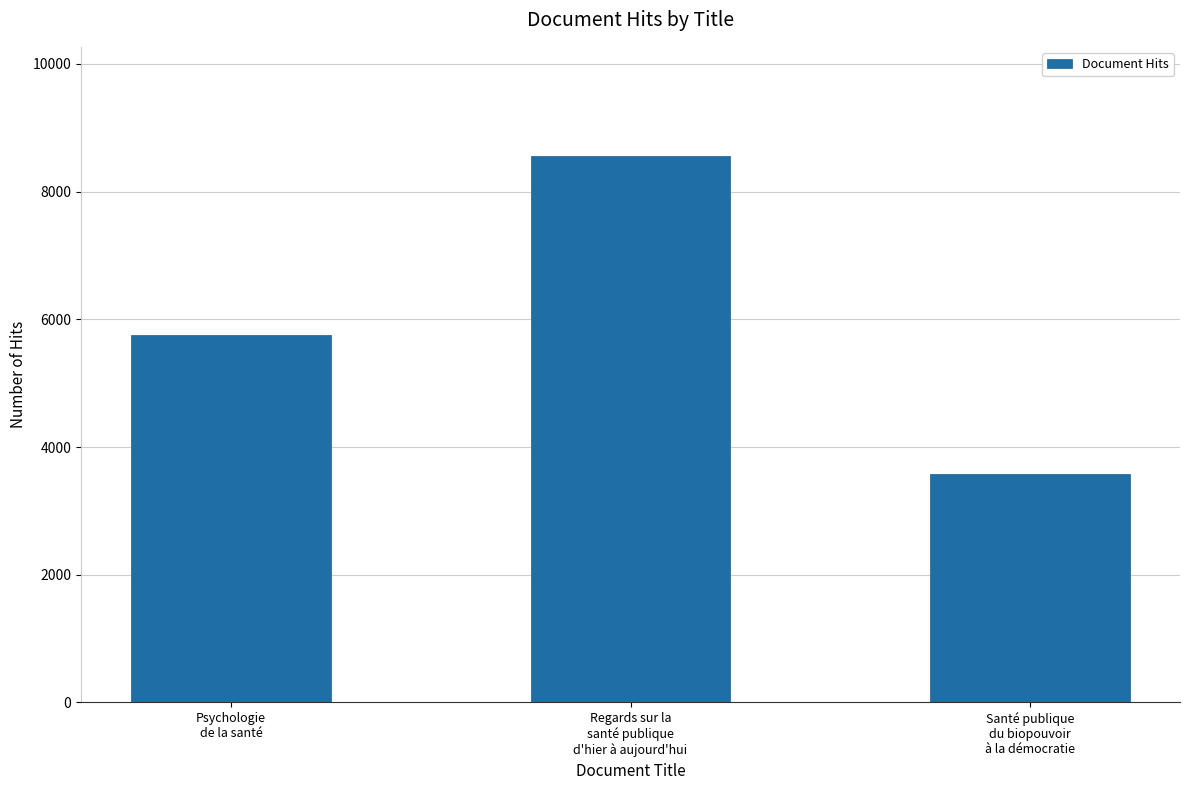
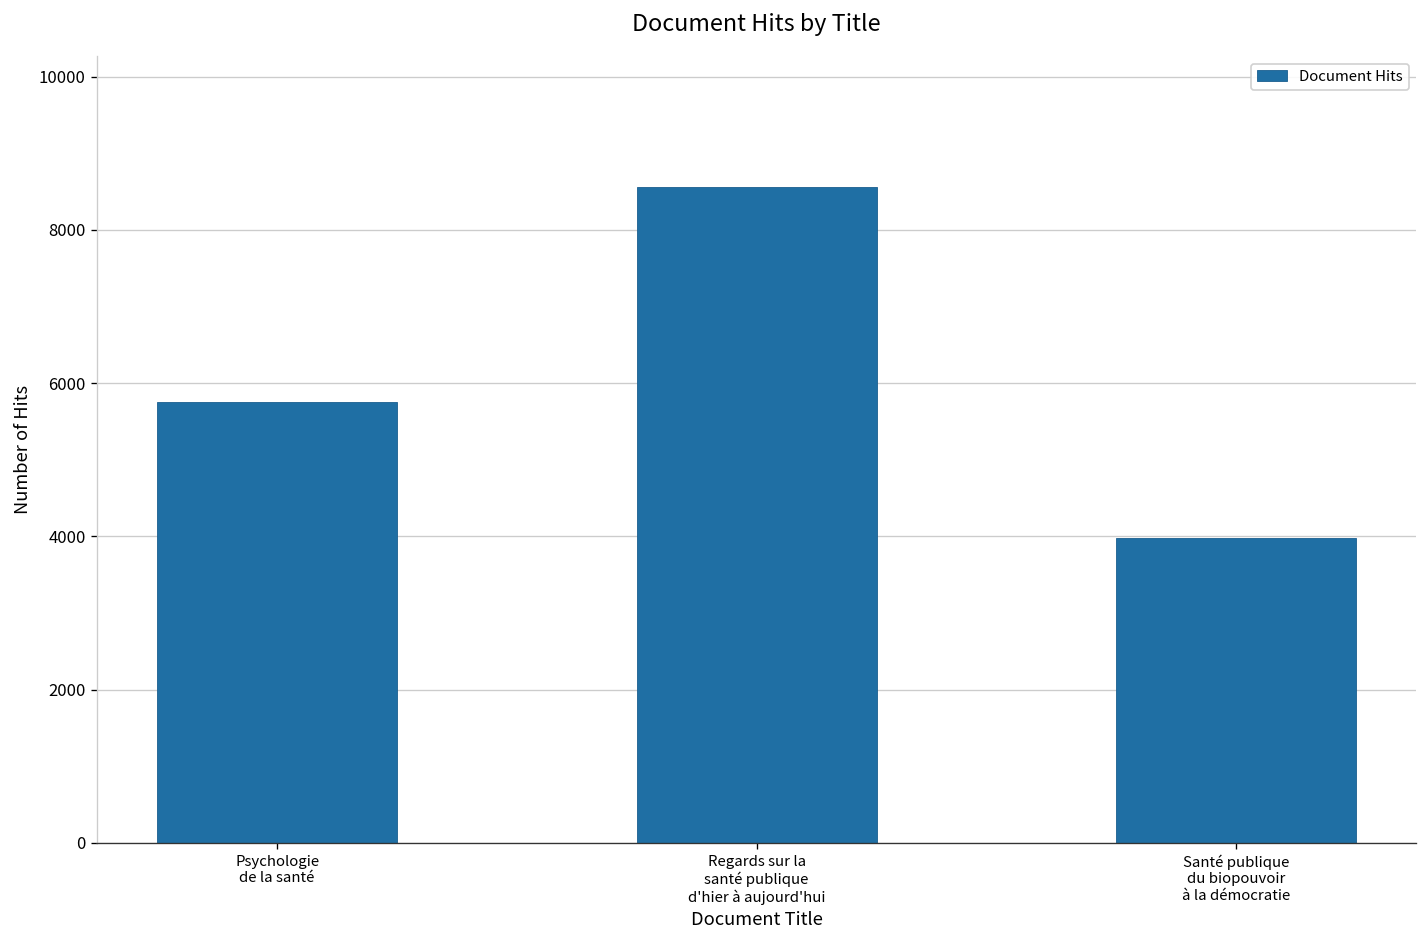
  {
    "Psychologie de la santé": 5800,
    "Regards sur la santé publique d'hier à aujourd'hui": 8600,
-   "Santé publique du biopouvoir à la démocratie": 3600
+   "Santé publique du biopouvoir à la démocratie": 4000
  }
